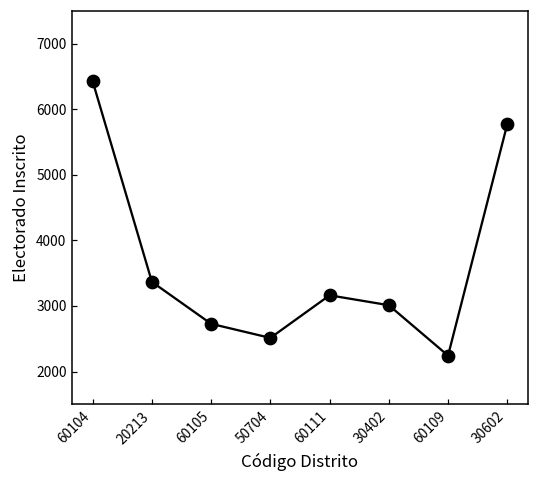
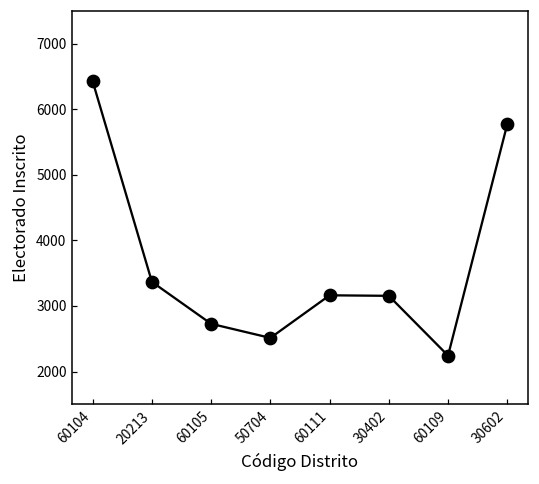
  {
    "60104": 6400,
    "20213": 3400,
    "60105": 2700,
    "50704": 2500,
    "60111": 3200,
-   "30402": 3000,
+   "30402": 3200,
    "60109": 2200,
    "30602": 5800
  }
